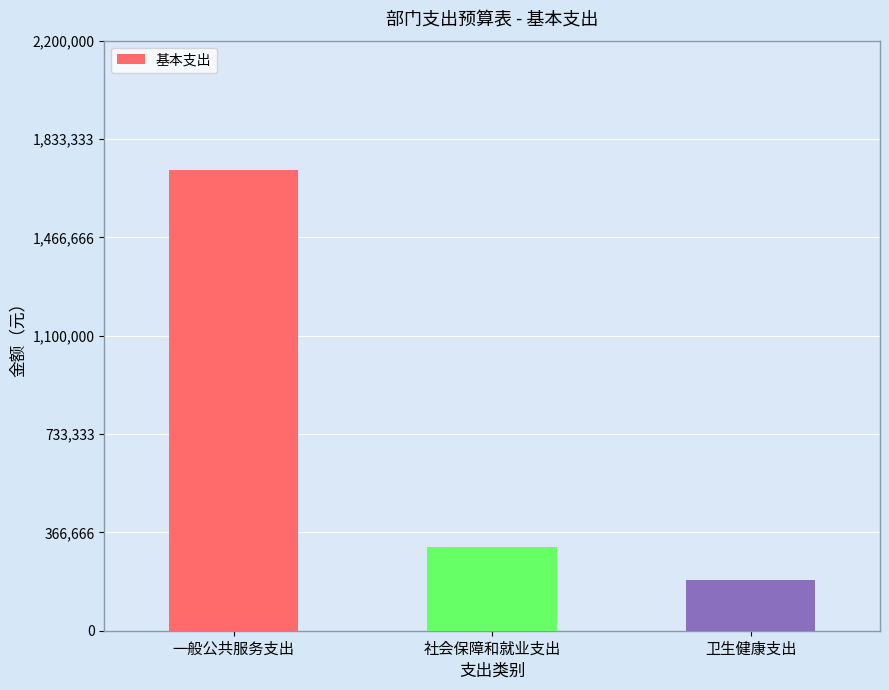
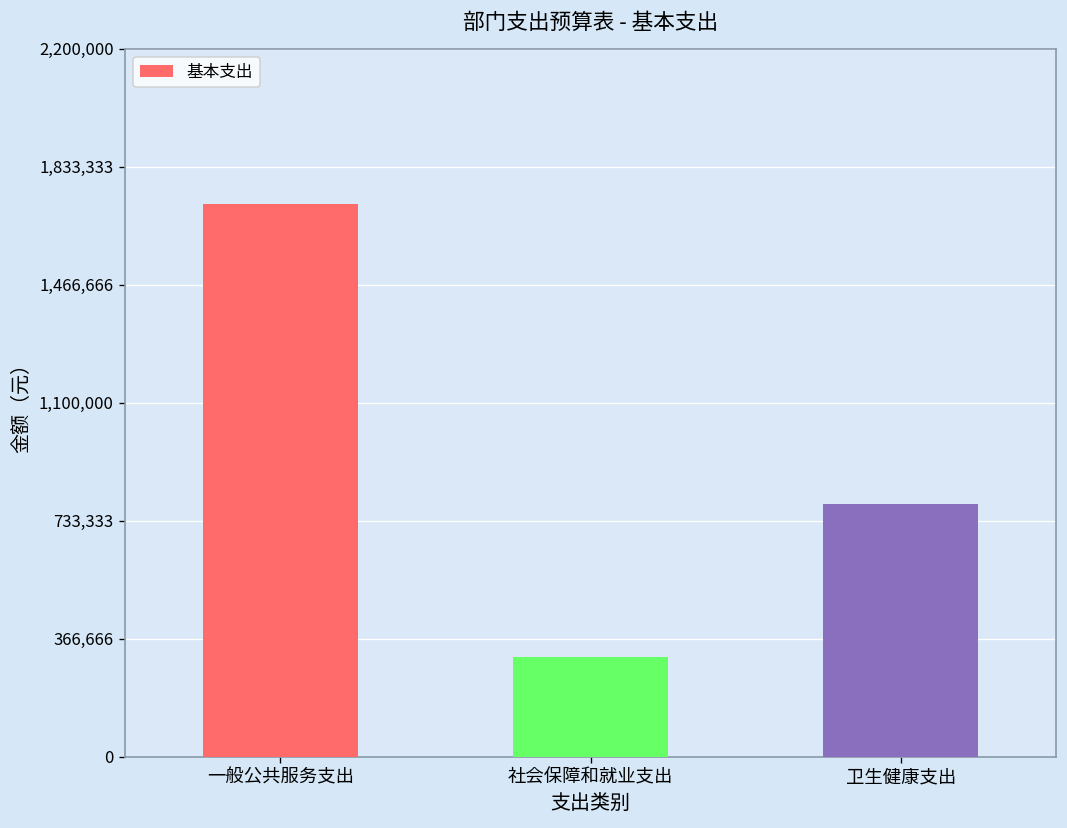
  {
    "一般公共服务支出": "1,720,000",
    "社会保障和就业支出": "310,000",
-   "卫生健康支出": "190,000"
+   "卫生健康支出": "780,000"
  }
